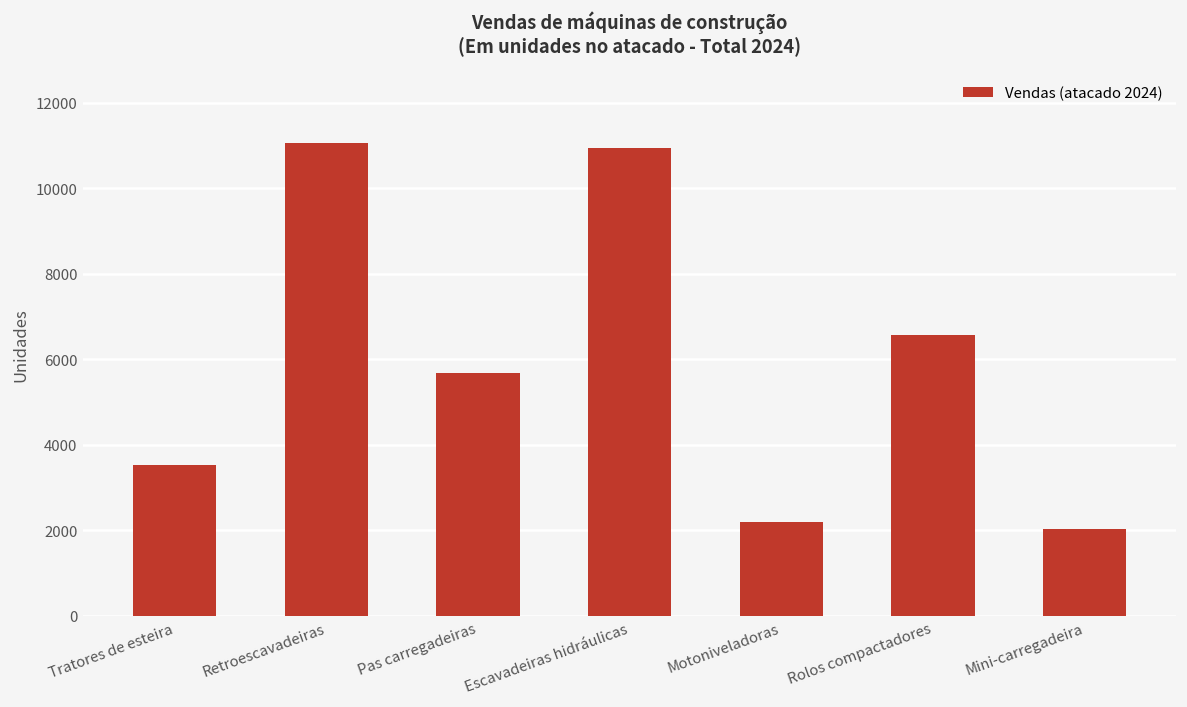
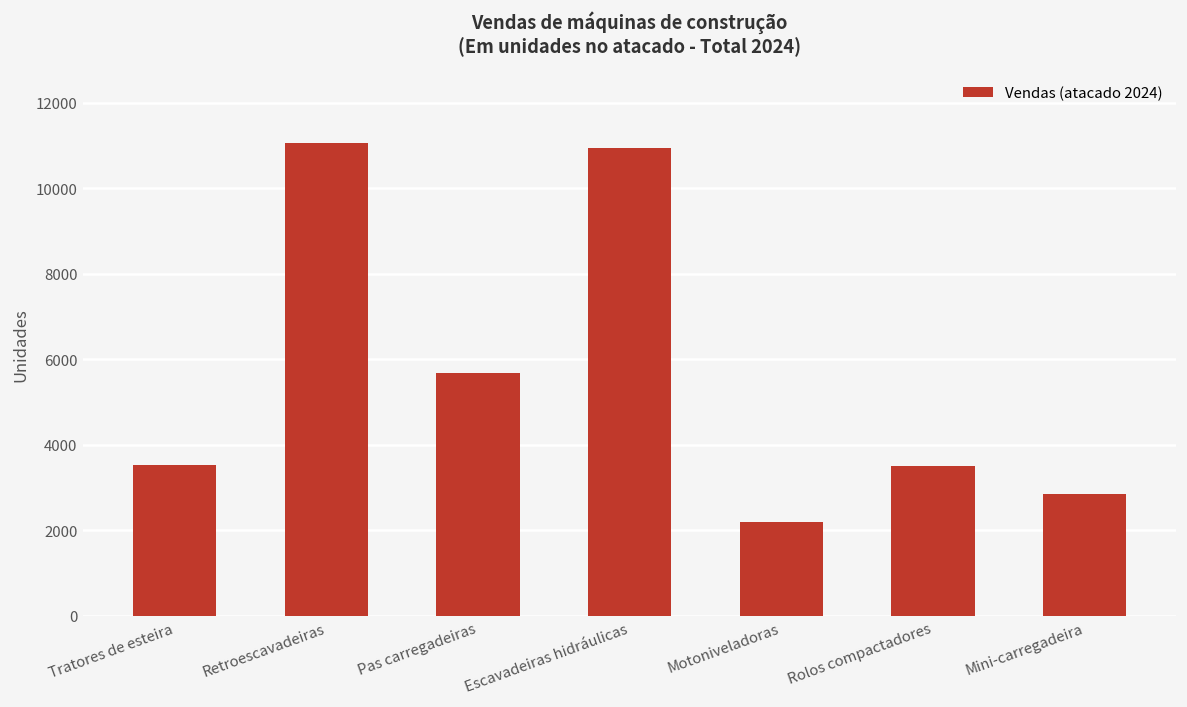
  {
    "Tratores de esteira": 3500,
    "Retroescavadeiras": 11100,
    "Pas carregadeiras": 5700,
    "Escavadeiras hidráulicas": 10900,
    "Motoniveladoras": 2200,
-   "Rolos compactadores": 6600,
-   "Mini-carregadeira": 2000
+   "Rolos compactadores": 3500,
+   "Mini-carregadeira": 2800
  }
